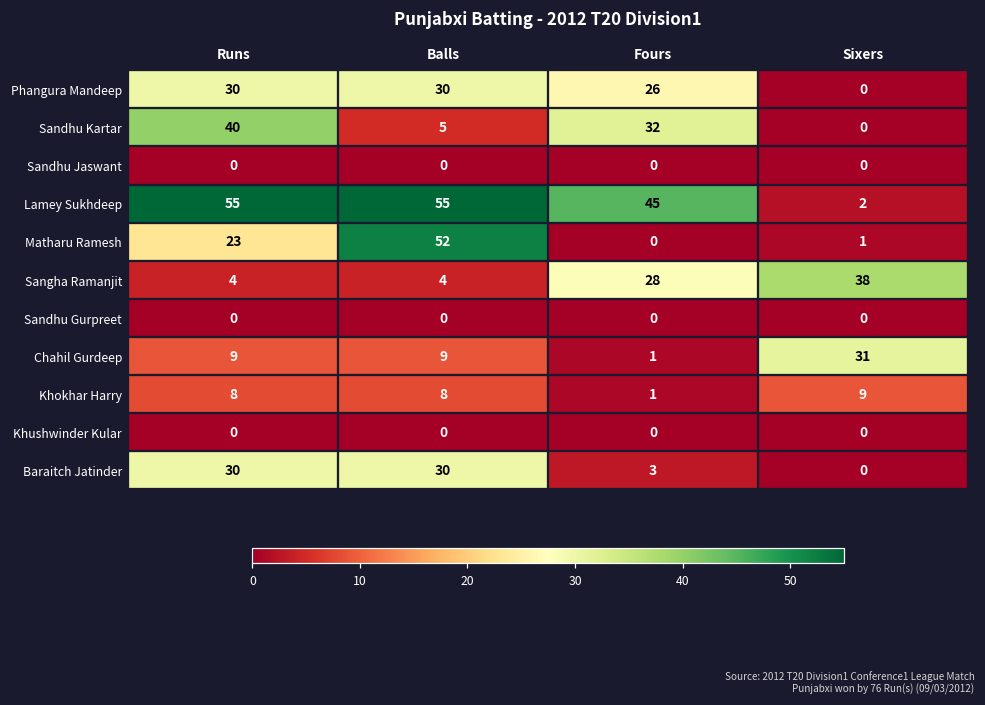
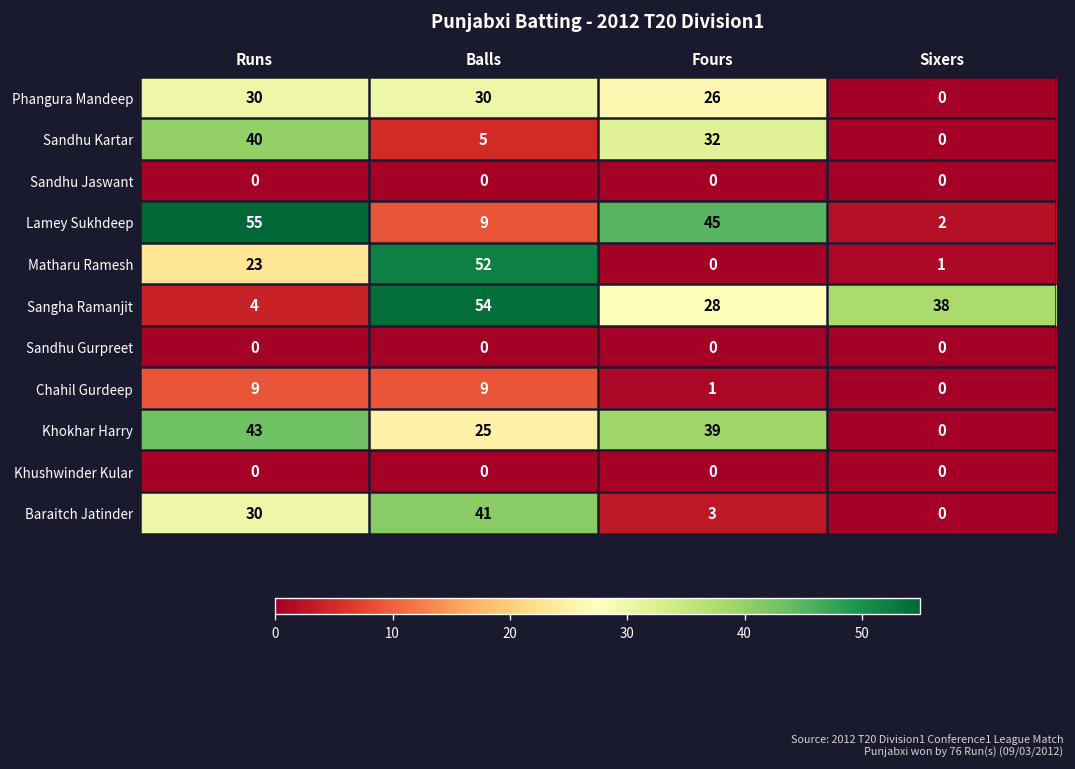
  {
    "Phangura Mandeep": {
      "Runs": 30,
      "Balls": 30,
      "Fours": 26,
      "Sixers": 0
    },
    "Sandhu Kartar": {
      "Runs": 40,
      "Balls": 5,
      "Fours": 32,
      "Sixers": 0
    },
    "Sandhu Jaswant": {
      "Runs": 0,
      "Balls": 0,
      "Fours": 0,
      "Sixers": 0
    },
    "Lamey Sukhdeep": {
      "Runs": 55,
-     "Balls": 55,
+     "Balls": 9,
      "Fours": 45,
      "Sixers": 2
    },
    "Matharu Ramesh": {
      "Runs": 23,
      "Balls": 52,
      "Fours": 0,
      "Sixers": 1
    },
    "Sangha Ramanjit": {
      "Runs": 4,
-     "Balls": 4,
+     "Balls": 54,
      "Fours": 28,
      "Sixers": 38
    },
    "Sandhu Gurpreet": {
      "Runs": 0,
      "Balls": 0,
      "Fours": 0,
      "Sixers": 0
    },
    "Chahil Gurdeep": {
      "Runs": 9,
      "Balls": 9,
      "Fours": 1,
-     "Sixers": 31
+     "Sixers": 0
    },
    "Khokhar Harry": {
-     "Runs": 8,
-     "Balls": 8,
-     "Fours": 1,
-     "Sixers": 9
+     "Runs": 43,
+     "Balls": 25,
+     "Fours": 39,
+     "Sixers": 0
    },
    "Khushwinder Kular": {
      "Runs": 0,
      "Balls": 0,
      "Fours": 0,
      "Sixers": 0
    },
    "Baraitch Jatinder": {
      "Runs": 30,
-     "Balls": 30,
+     "Balls": 41,
      "Fours": 3,
      "Sixers": 0
    }
  }
